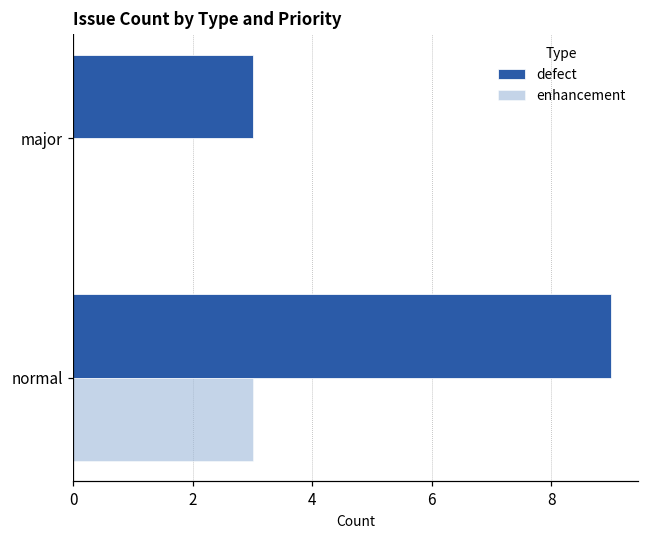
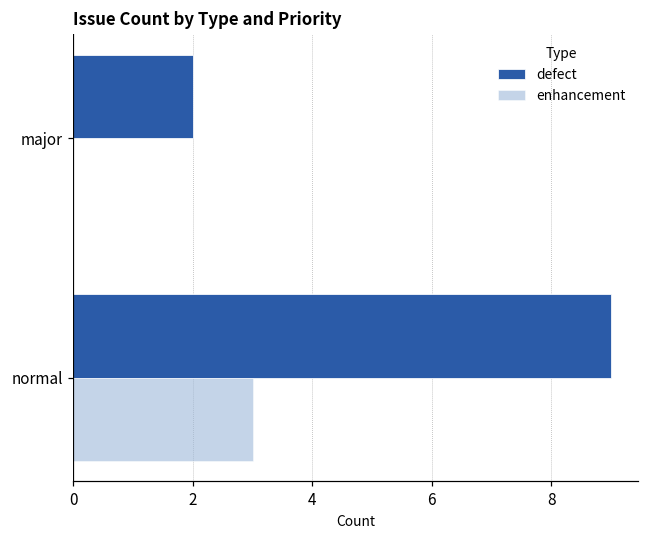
  {
    "defect": {
-     "major": 3,
+     "major": 2,
      "normal": 9
    },
    "enhancement": {
      "major": 0,
      "normal": 3
    }
  }
